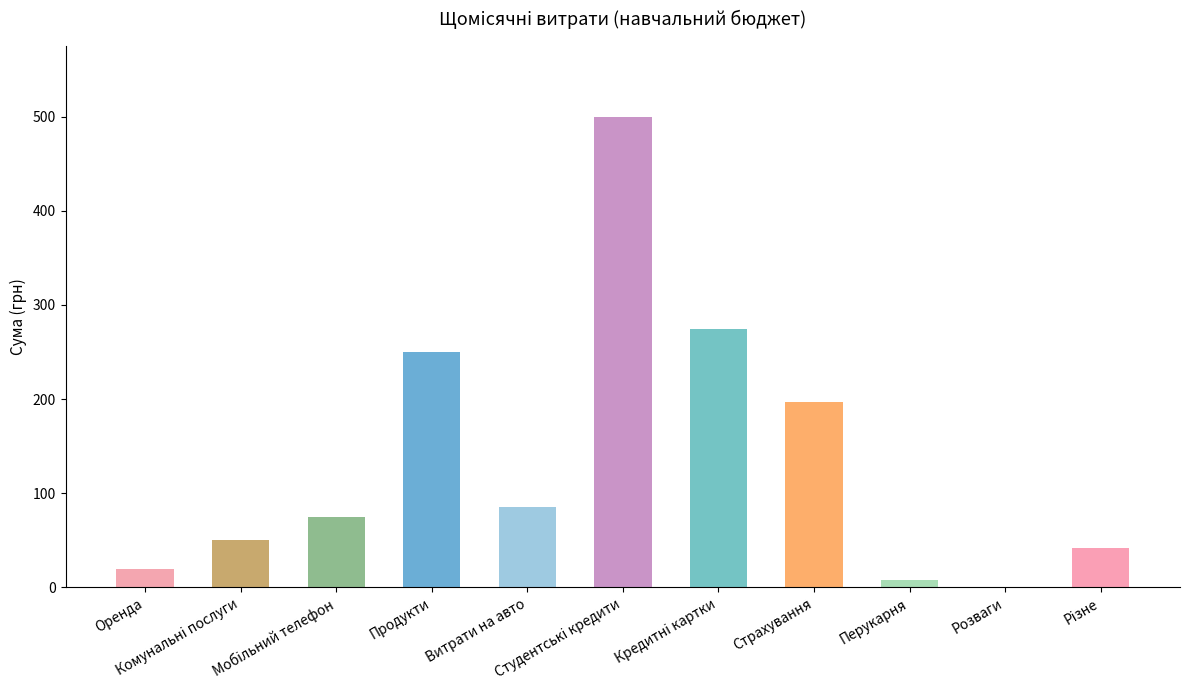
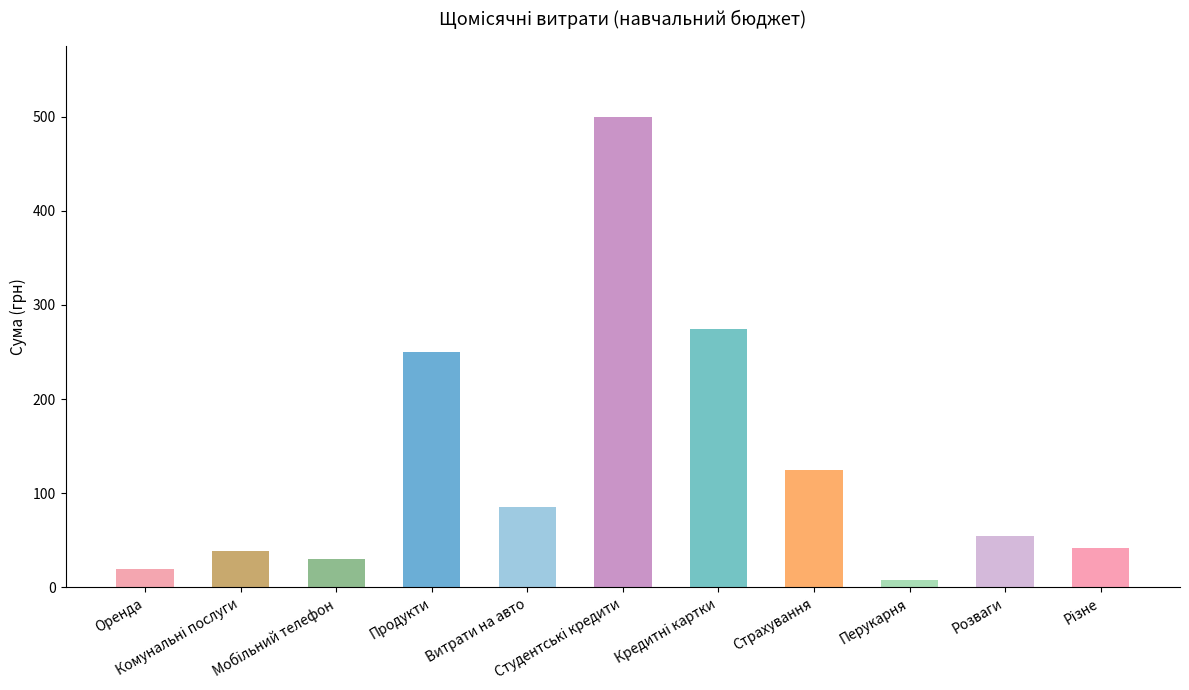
  {
    "Оренда": 20,
-   "Комунальні послуги": 50,
-   "Мобільний телефон": 80,
+   "Комунальні послуги": 40,
+   "Мобільний телефон": 30,
    "Продукти": 250,
    "Витрати на авто": 90,
    "Студентські кредити": 500,
    "Кредитні картки": 280,
-   "Страхування": 200,
+   "Страхування": 130,
    "Перукарня": 10,
-   "Розваги": 0,
+   "Розваги": 60,
    "Різне": 40
  }
